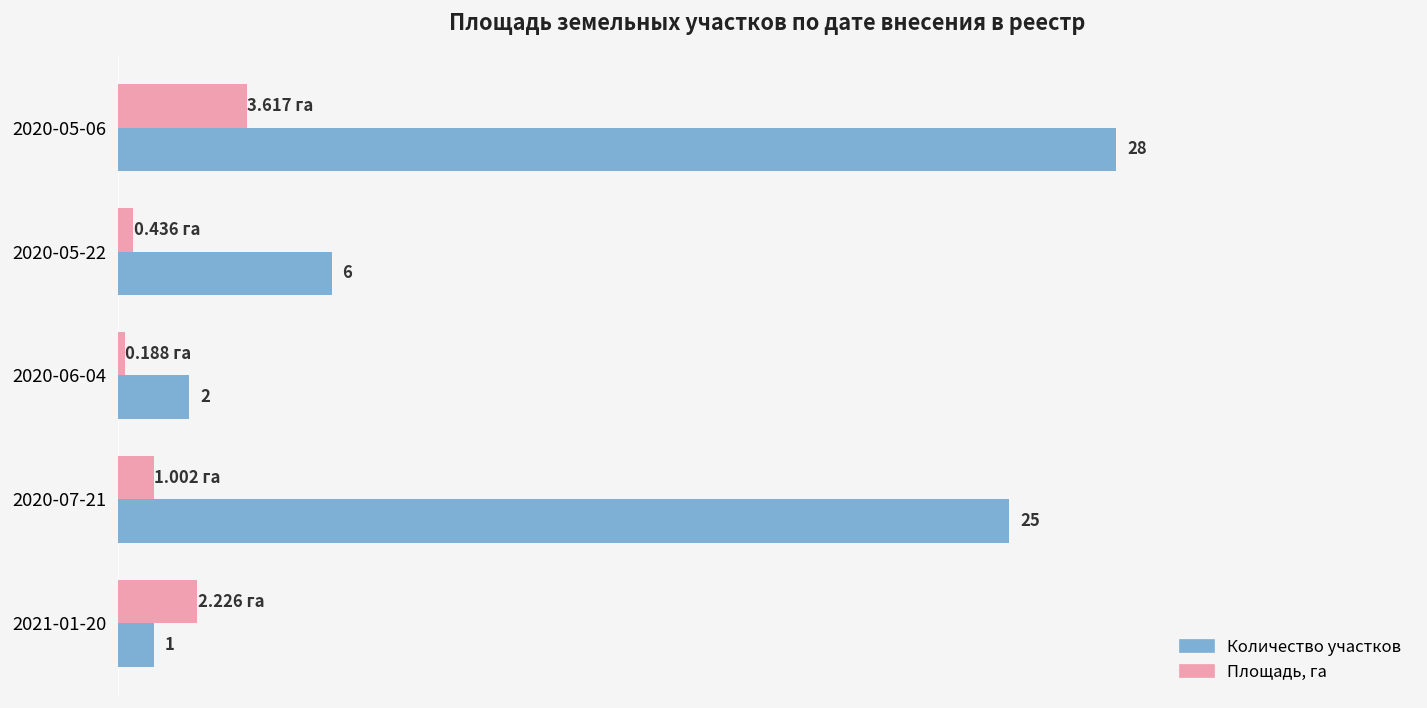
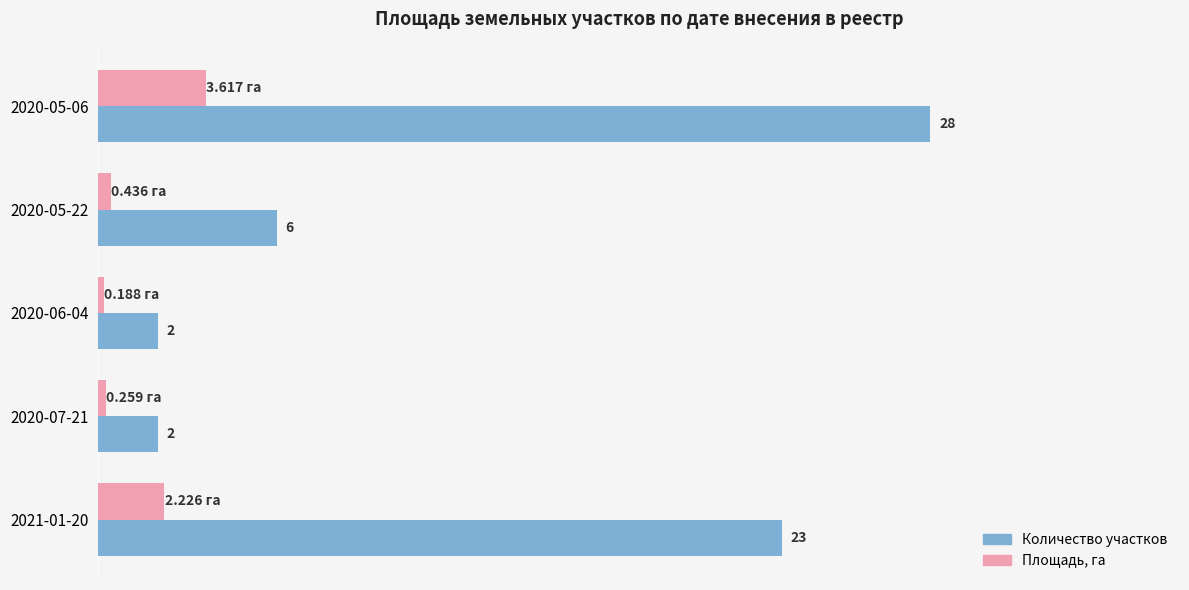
  {
    "Количество участков": {
      "2020-05-06": 28,
      "2020-05-22": 6,
      "2020-06-04": 2,
-     "2020-07-21": 25,
-     "2021-01-20": 1
+     "2020-07-21": 2,
+     "2021-01-20": 23
    },
    "Площадь, га": {
      "2020-05-06": 3.617,
      "2020-05-22": 0.436,
      "2020-06-04": 0.188,
-     "2020-07-21": 1.002,
+     "2020-07-21": 0.259,
      "2021-01-20": 2.226
    }
  }
